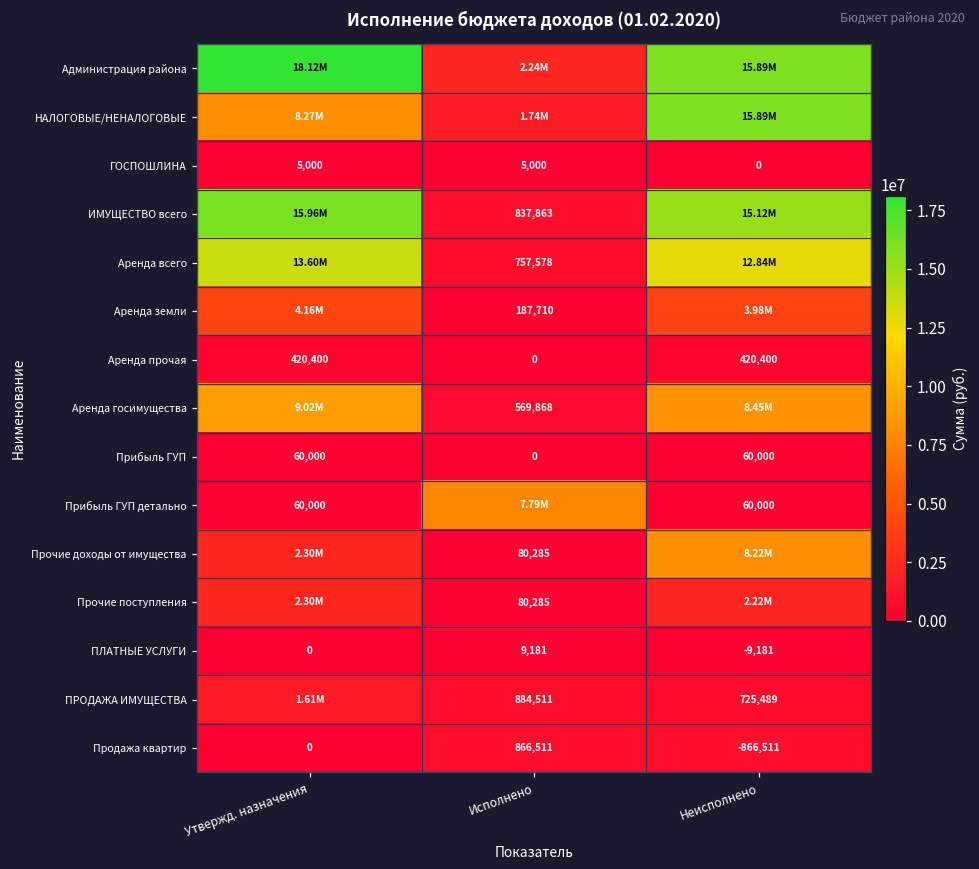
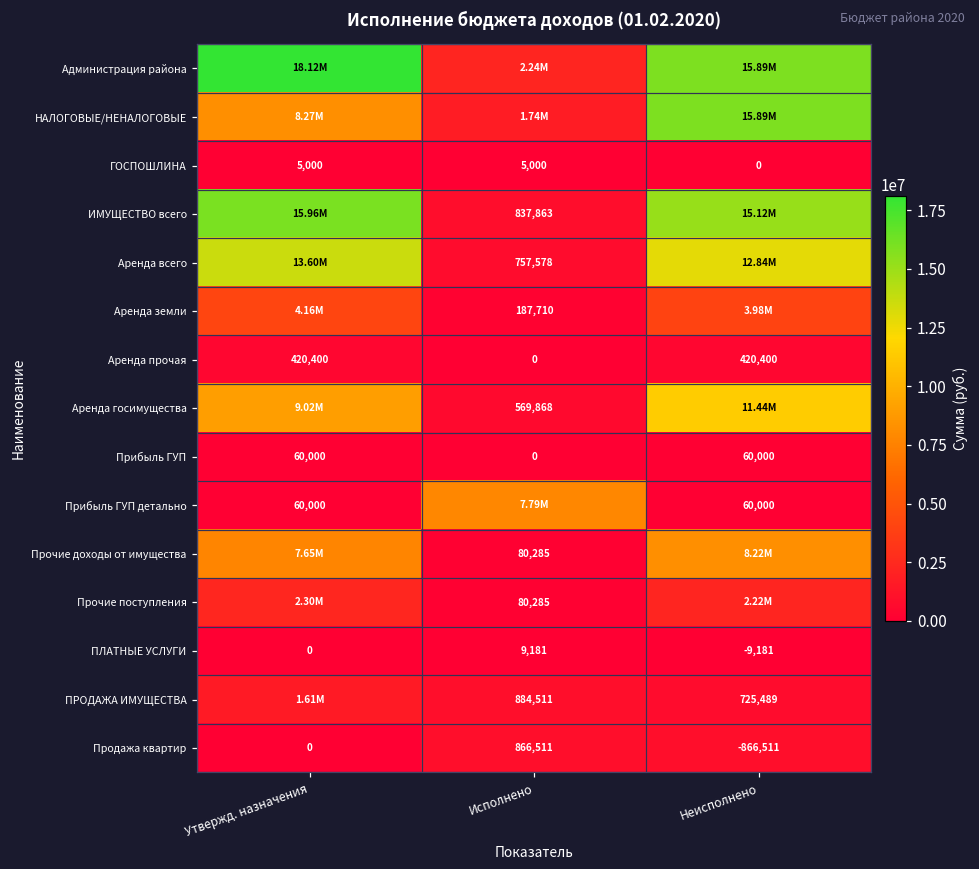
  {
    "Администрация района": {
      "Утвержд. назначения": "18.12M",
      "Исполнено": "2.24M",
      "Неисполнено": "15.89M"
    },
    "НАЛОГОВЫЕ/НЕНАЛОГОВЫЕ": {
      "Утвержд. назначения": "8.27M",
      "Исполнено": "1.74M",
      "Неисполнено": "15.89M"
    },
    "ГОСПОШЛИНА": {
      "Утвержд. назначения": "5,000",
      "Исполнено": "5,000",
      "Неисполнено": "0"
    },
    "ИМУЩЕСТВО всего": {
      "Утвержд. назначения": "15.96M",
      "Исполнено": "837,863",
      "Неисполнено": "15.12M"
    },
    "Аренда всего": {
      "Утвержд. назначения": "13.60M",
      "Исполнено": "757,578",
      "Неисполнено": "12.84M"
    },
    "Аренда земли": {
      "Утвержд. назначения": "4.16M",
      "Исполнено": "187,710",
      "Неисполнено": "3.98M"
    },
    "Аренда прочая": {
      "Утвержд. назначения": "420,400",
      "Исполнено": "0",
      "Неисполнено": "420,400"
    },
    "Аренда госимущества": {
      "Утвержд. назначения": "9.02M",
      "Исполнено": "569,868",
-     "Неисполнено": "8.45M"
+     "Неисполнено": "11.44M"
    },
    "Прибыль ГУП": {
      "Утвержд. назначения": "60,000",
      "Исполнено": "0",
      "Неисполнено": "60,000"
    },
    "Прибыль ГУП детально": {
      "Утвержд. назначения": "60,000",
      "Исполнено": "7.79M",
      "Неисполнено": "60,000"
    },
    "Прочие доходы от имущества": {
-     "Утвержд. назначения": "2.30M",
+     "Утвержд. назначения": "7.65M",
      "Исполнено": "80,285",
      "Неисполнено": "8.22M"
    },
    "Прочие поступления": {
      "Утвержд. назначения": "2.30M",
      "Исполнено": "80,285",
      "Неисполнено": "2.22M"
    },
    "ПЛАТНЫЕ УСЛУГИ": {
      "Утвержд. назначения": "0",
      "Исполнено": "9,181",
      "Неисполнено": "-9,181"
    },
    "ПРОДАЖА ИМУЩЕСТВА": {
      "Утвержд. назначения": "1.61M",
      "Исполнено": "884,511",
      "Неисполнено": "725,489"
    },
    "Продажа квартир": {
      "Утвержд. назначения": "0",
      "Исполнено": "866,511",
      "Неисполнено": "-866,511"
    }
  }
